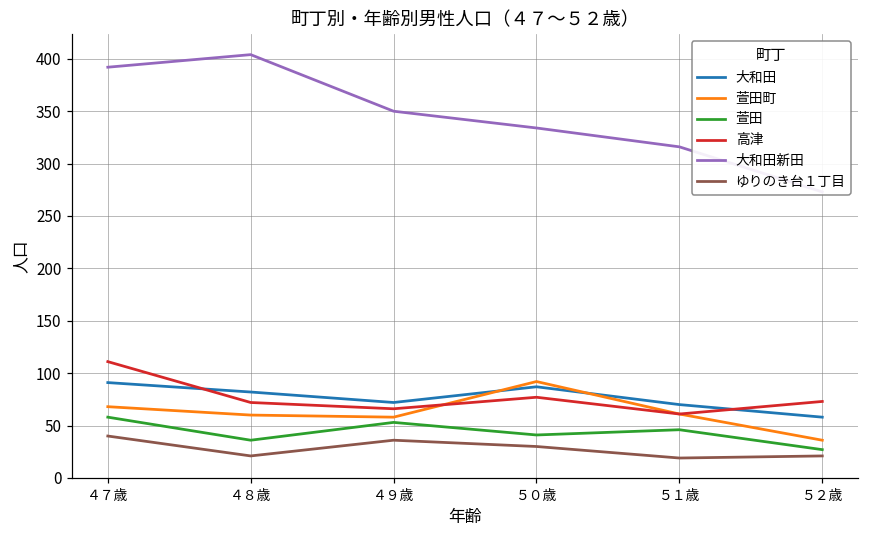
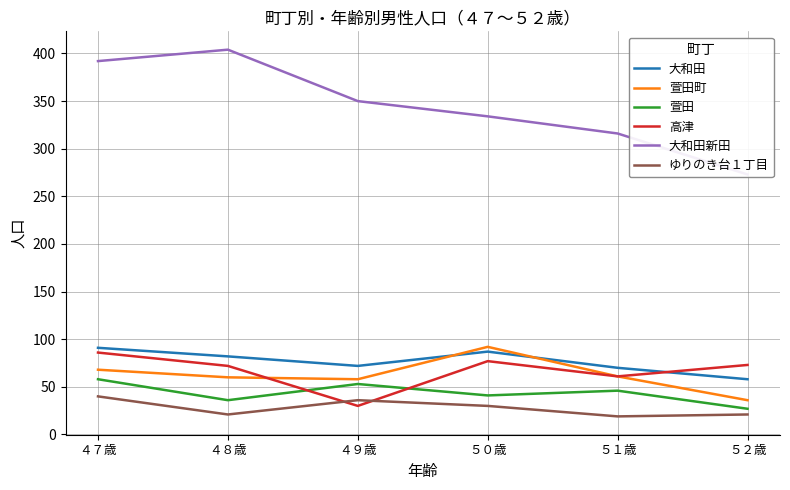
  {
    "大和田": {
      "４７歳": 90,
      "４８歳": 80,
      "４９歳": 70,
      "５０歳": 90,
      "５１歳": 70,
      "５２歳": 60
    },
    "萱田町": {
      "４７歳": 70,
      "４８歳": 60,
      "４９歳": 60,
      "５０歳": 90,
      "５２歳": 40
    },
    "萱田": {
      "４７歳": 60,
      "４８歳": 40,
      "４９歳": 50,
      "５０歳": 40,
      "５１歳": 50,
      "５２歳": 30
    },
    "高津": {
-     "４７歳": 110,
+     "４７歳": 90,
      "４８歳": 70,
-     "４９歳": 70,
+     "４９歳": 30,
      "５０歳": 80,
      "５２歳": 70
    },
    "大和田新田": {
      "４７歳": 390,
      "４８歳": 400,
      "４９歳": 350,
      "５０歳": 330,
      "５１歳": 320
    },
    "ゆりのき台１丁目": {
      "４７歳": 40,
      "４８歳": 20,
      "４９歳": 40,
      "５０歳": 30,
      "５１歳": 20,
      "５２歳": 20
    }
  }
